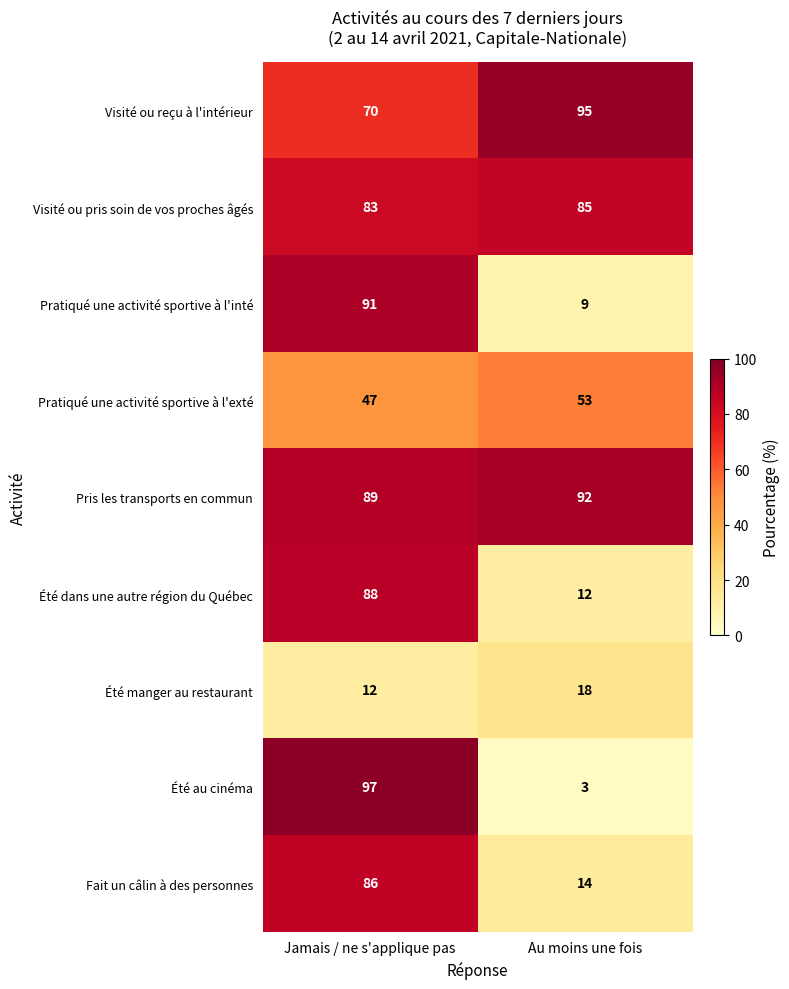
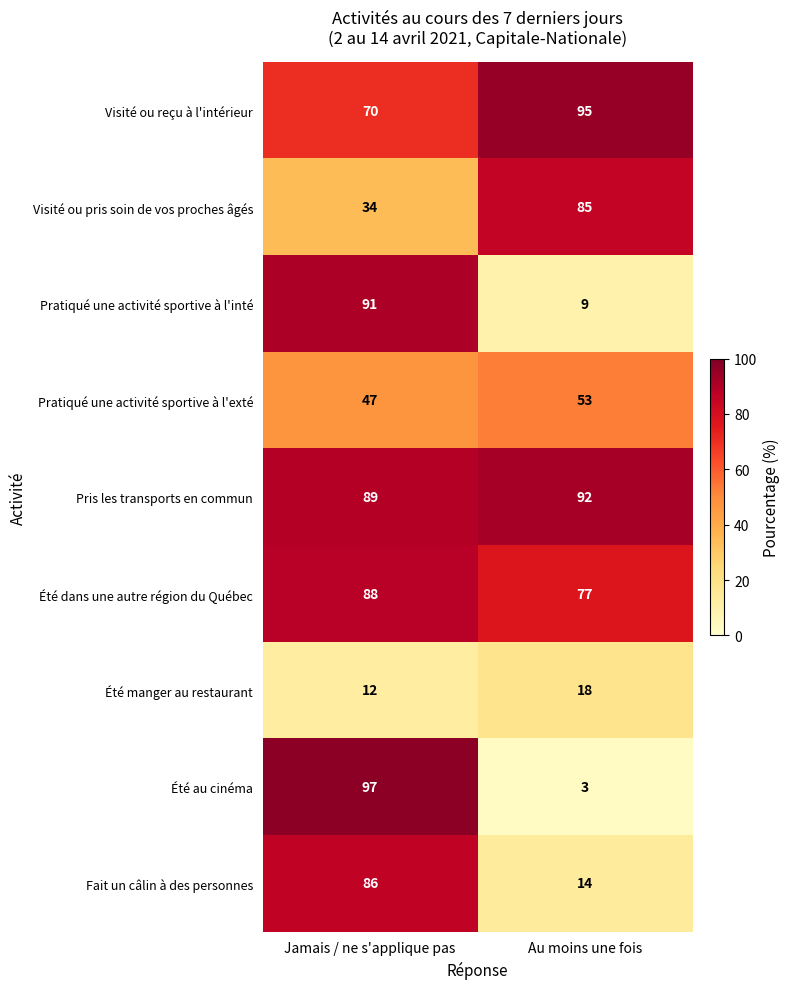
  {
    "Visité ou reçu à l'intérieur": {
      "Jamais / ne s'applique pas": 70,
      "Au moins une fois": 95
    },
    "Visité ou pris soin de vos proches âgés": {
-     "Jamais / ne s'applique pas": 83,
+     "Jamais / ne s'applique pas": 34,
      "Au moins une fois": 85
    },
    "Pratiqué une activité sportive à l'inté": {
      "Jamais / ne s'applique pas": 91,
      "Au moins une fois": 9
    },
    "Pratiqué une activité sportive à l'exté": {
      "Jamais / ne s'applique pas": 47,
      "Au moins une fois": 53
    },
    "Pris les transports en commun": {
      "Jamais / ne s'applique pas": 89,
      "Au moins une fois": 92
    },
    "Été dans une autre région du Québec": {
      "Jamais / ne s'applique pas": 88,
-     "Au moins une fois": 12
+     "Au moins une fois": 77
    },
    "Été manger au restaurant": {
      "Jamais / ne s'applique pas": 12,
      "Au moins une fois": 18
    },
    "Été au cinéma": {
      "Jamais / ne s'applique pas": 97,
      "Au moins une fois": 3
    },
    "Fait un câlin à des personnes": {
      "Jamais / ne s'applique pas": 86,
      "Au moins une fois": 14
    }
  }
